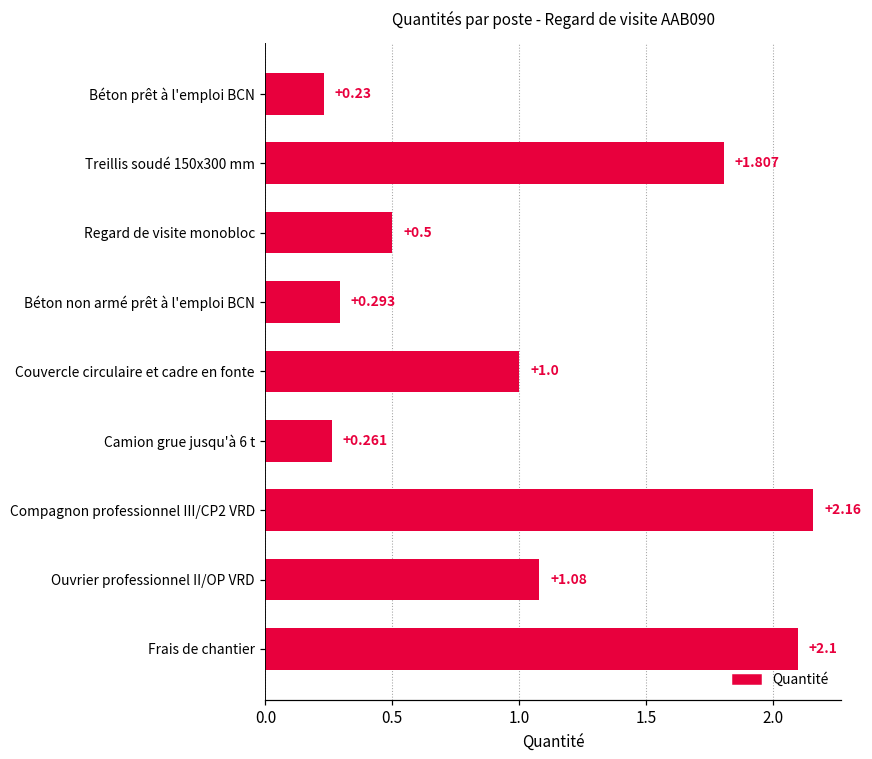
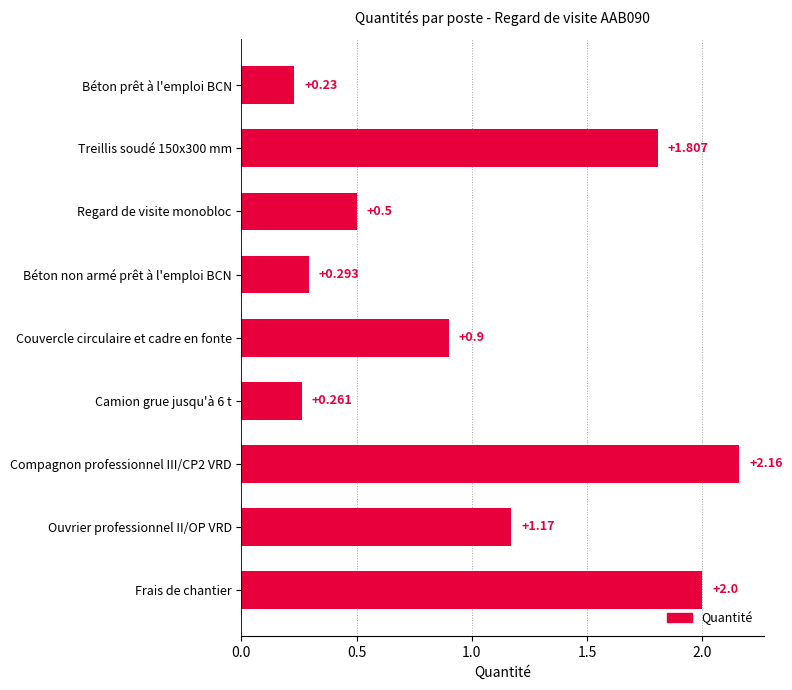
  {
    "Béton prêt à l'emploi BCN": "+0.23",
    "Treillis soudé 150x300 mm": "+1.807",
    "Regard de visite monobloc": "+0.5",
    "Béton non armé prêt à l'emploi BCN": "+0.293",
-   "Couvercle circulaire et cadre en fonte": "+1.0",
+   "Couvercle circulaire et cadre en fonte": "+0.9",
    "Camion grue jusqu'à 6 t": "+0.261",
    "Compagnon professionnel III/CP2 VRD": "+2.16",
-   "Ouvrier professionnel II/OP VRD": "+1.08",
-   "Frais de chantier": "+2.1"
+   "Ouvrier professionnel II/OP VRD": "+1.17",
+   "Frais de chantier": "+2.0"
  }
